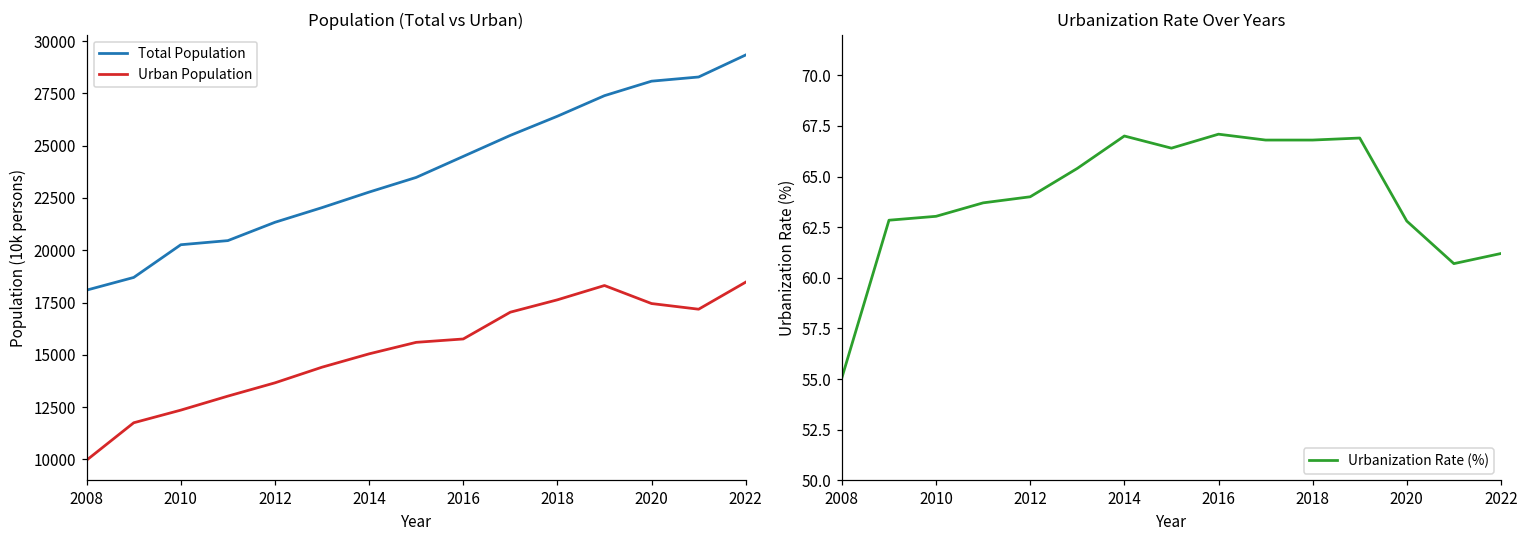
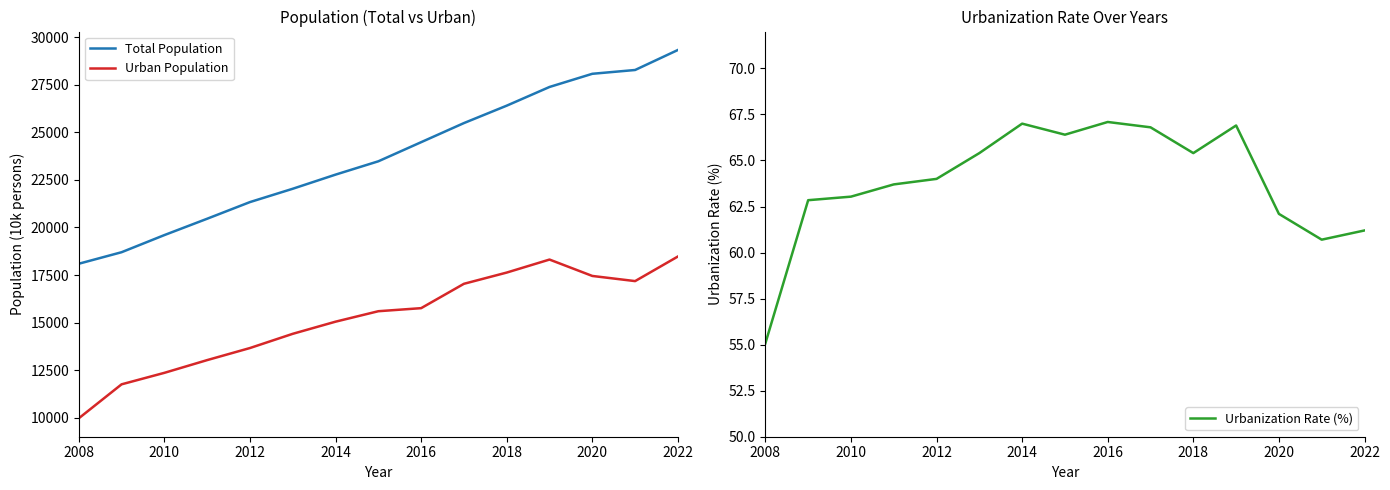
  {
    "Population (Total vs Urban)": {
      "Total Population": {
        "2008": 18100,
-       "2010": 20300,
+       "2010": 19600,
        "2012": 21300,
        "2014": 22800,
        "2016": 24500,
        "2018": 26400,
        "2020": 28100,
        "2022": 29300
      },
      "Urban Population": {
        "2008": 10000,
        "2010": 12400,
        "2012": 13700,
        "2014": 15000,
        "2016": 15800,
        "2018": 17600,
        "2020": 17500,
        "2022": 18500
      }
    },
    "Urbanization Rate Over Years": {
      "2008": 55.1,
      "2010": 63.0,
      "2012": 64.0,
      "2014": 67.0,
      "2016": 67.1,
-     "2018": 66.8,
-     "2020": 62.8,
+     "2018": 65.4,
+     "2020": 62.1,
      "2022": 61.2
    }
  }
